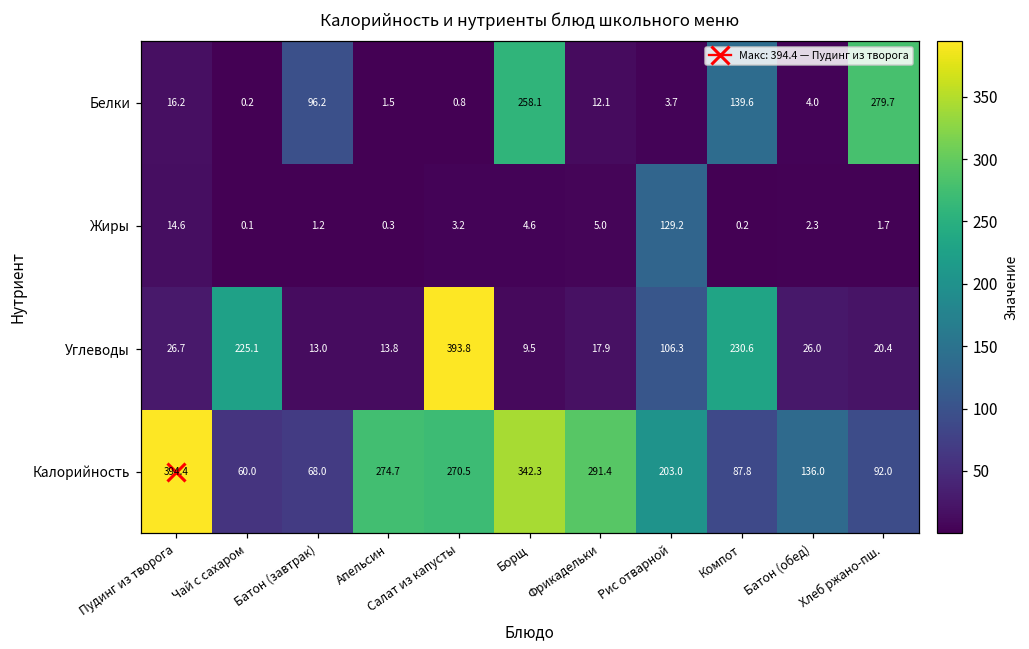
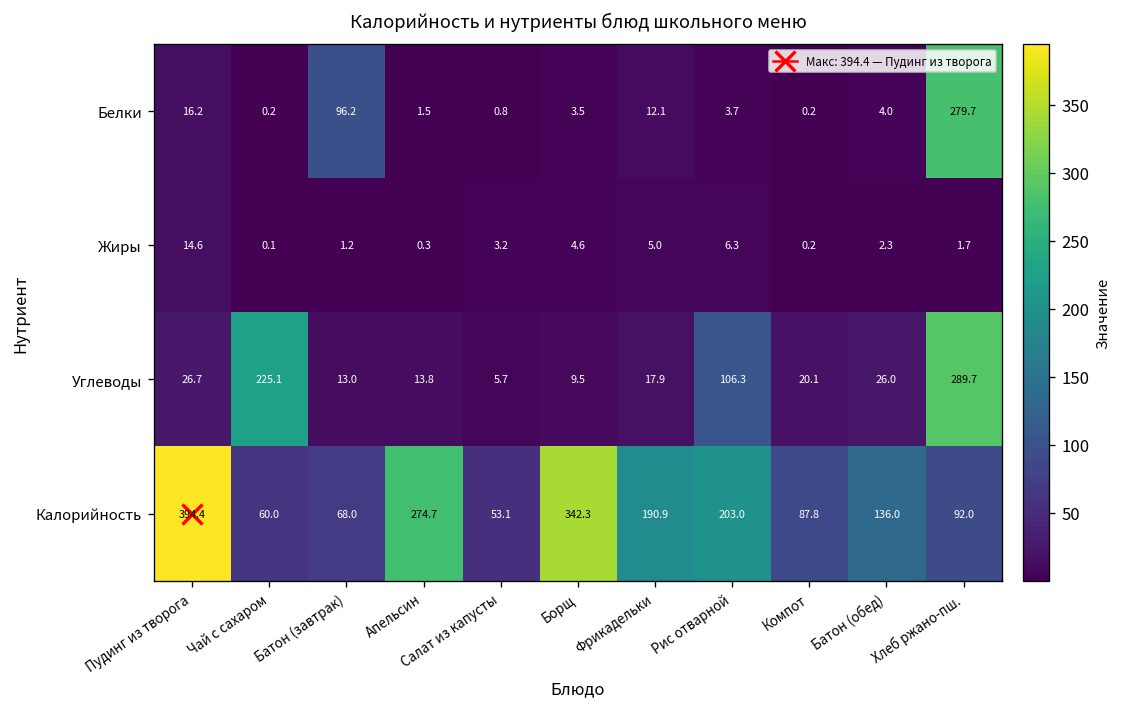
  {
    "Белки": {
      "Пудинг из творога": 16.2,
      "Чай с сахаром": 0.2,
      "Батон (завтрак)": 96.2,
      "Апельсин": 1.5,
      "Салат из капусты": 0.8,
-     "Борщ": 258.1,
+     "Борщ": 3.5,
      "Фрикадельки": 12.1,
      "Рис отварной": 3.7,
-     "Компот": 139.6,
+     "Компот": 0.2,
      "Батон (обед)": 4.0,
      "Хлеб ржано-пш.": 279.7
    },
    "Жиры": {
      "Пудинг из творога": 14.6,
      "Чай с сахаром": 0.1,
      "Батон (завтрак)": 1.2,
      "Апельсин": 0.3,
      "Салат из капусты": 3.2,
      "Борщ": 4.6,
      "Фрикадельки": 5.0,
-     "Рис отварной": 129.2,
+     "Рис отварной": 6.3,
      "Компот": 0.2,
      "Батон (обед)": 2.3,
      "Хлеб ржано-пш.": 1.7
    },
    "Углеводы": {
      "Пудинг из творога": 26.7,
      "Чай с сахаром": 225.1,
      "Батон (завтрак)": 13.0,
      "Апельсин": 13.8,
-     "Салат из капусты": 393.8,
+     "Салат из капусты": 5.7,
      "Борщ": 9.5,
      "Фрикадельки": 17.9,
      "Рис отварной": 106.3,
-     "Компот": 230.6,
+     "Компот": 20.1,
      "Батон (обед)": 26.0,
-     "Хлеб ржано-пш.": 20.4
+     "Хлеб ржано-пш.": 289.7
    },
    "Калорийность": {
      "Чай с сахаром": 60.0,
      "Батон (завтрак)": 68.0,
      "Апельсин": 274.7,
-     "Салат из капусты": 270.5,
+     "Салат из капусты": 53.1,
      "Борщ": 342.3,
-     "Фрикадельки": 291.4,
+     "Фрикадельки": 190.9,
      "Рис отварной": 203.0,
      "Компот": 87.8,
      "Батон (обед)": 136.0,
      "Хлеб ржано-пш.": 92.0
    }
  }
